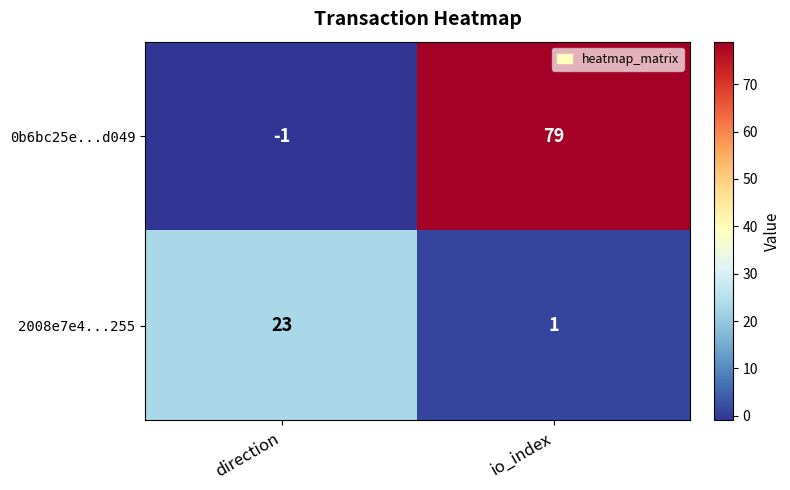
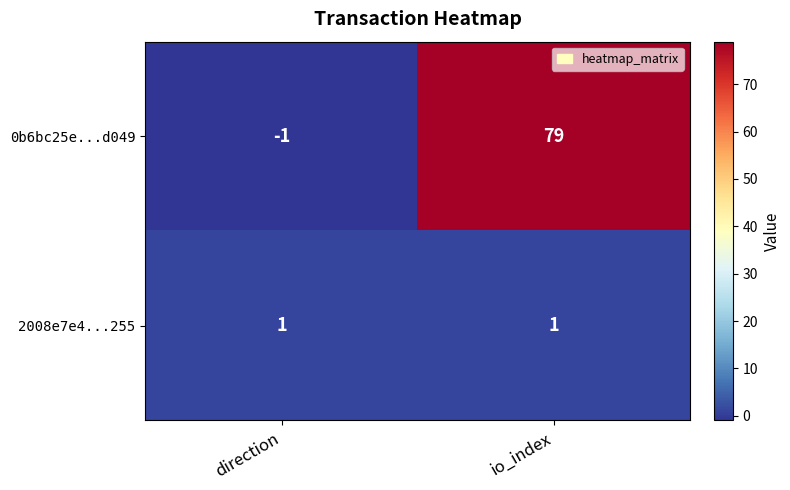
  {
    "0b6bc25e...d049": {
      "direction": -1,
      "io_index": 79
    },
    "2008e7e4...255": {
-     "direction": 23,
+     "direction": 1,
      "io_index": 1
    }
  }
